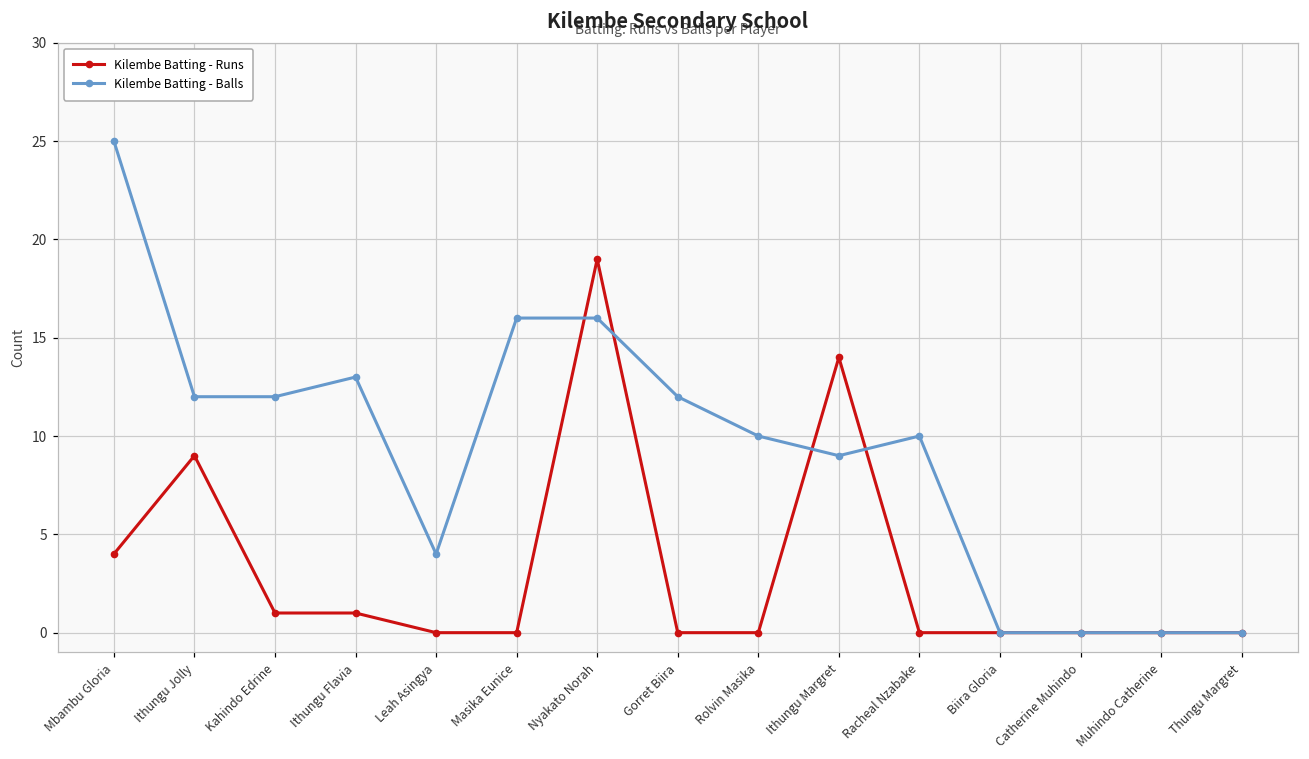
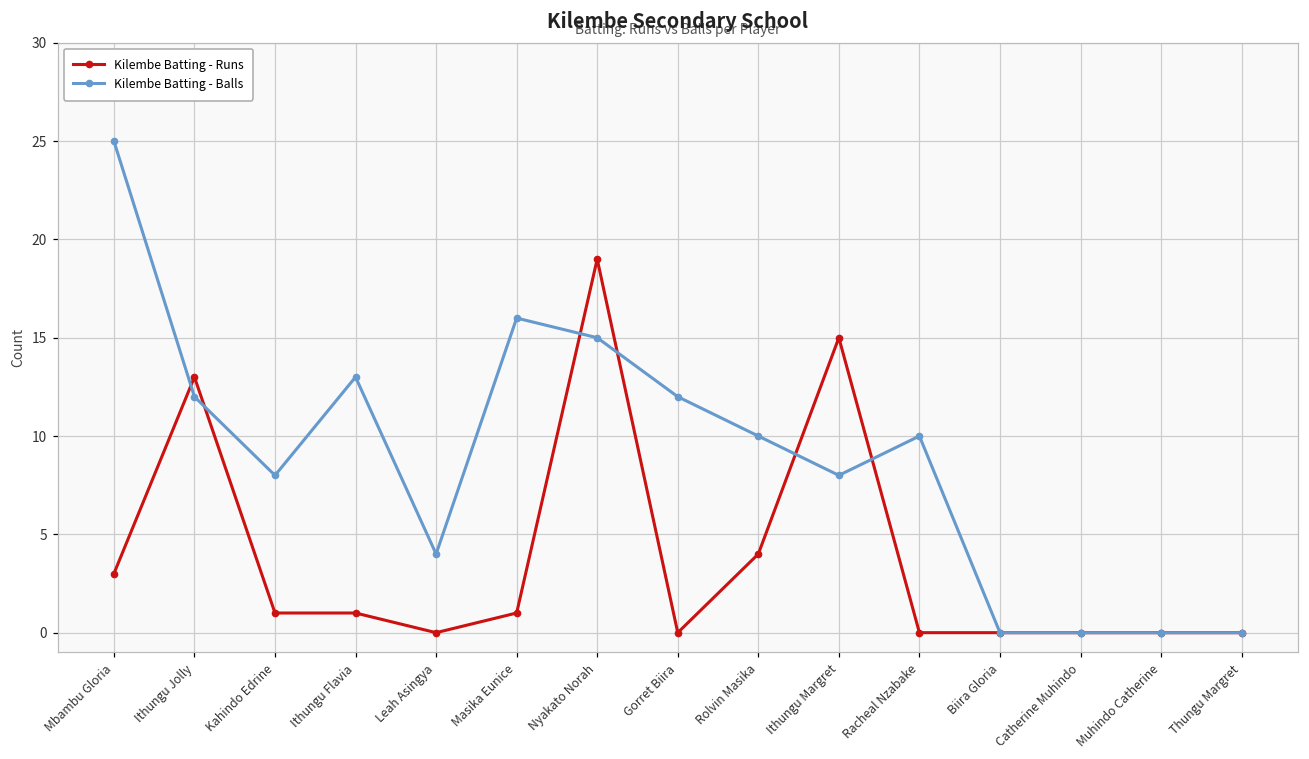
  {
    "Kilembe Batting - Runs": {
-     "Mbambu Gloria": 4,
-     "Ithungu Jolly": 9,
+     "Mbambu Gloria": 3,
+     "Ithungu Jolly": 13,
      "Kahindo Edrine": 1,
      "Ithungu Flavia": 1,
      "Leah Asingya": 0,
-     "Masika Eunice": 0,
+     "Masika Eunice": 1,
      "Nyakato Norah": 19,
      "Gorret Biira": 0,
-     "Rolvin Masika": 0,
-     "Ithungu Margret": 14,
+     "Rolvin Masika": 4,
+     "Ithungu Margret": 15,
      "Racheal Nzabake": 0
    },
    "Kilembe Batting - Balls": {
      "Mbambu Gloria": 25,
      "Ithungu Jolly": 12,
-     "Kahindo Edrine": 12,
+     "Kahindo Edrine": 8,
      "Ithungu Flavia": 13,
      "Leah Asingya": 4,
      "Masika Eunice": 16,
-     "Nyakato Norah": 16,
+     "Nyakato Norah": 15,
      "Gorret Biira": 12,
      "Rolvin Masika": 10,
-     "Ithungu Margret": 9,
+     "Ithungu Margret": 8,
      "Racheal Nzabake": 10
    }
  }
